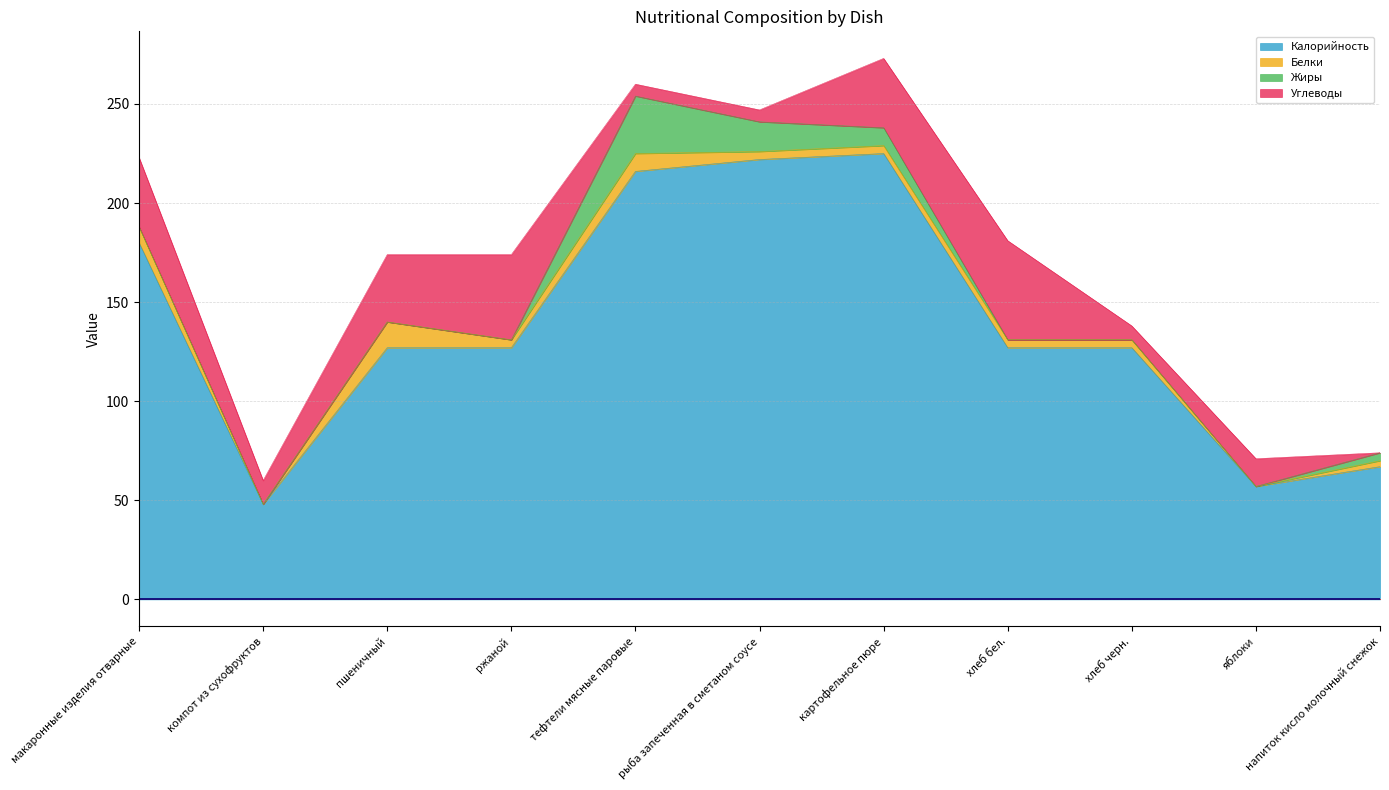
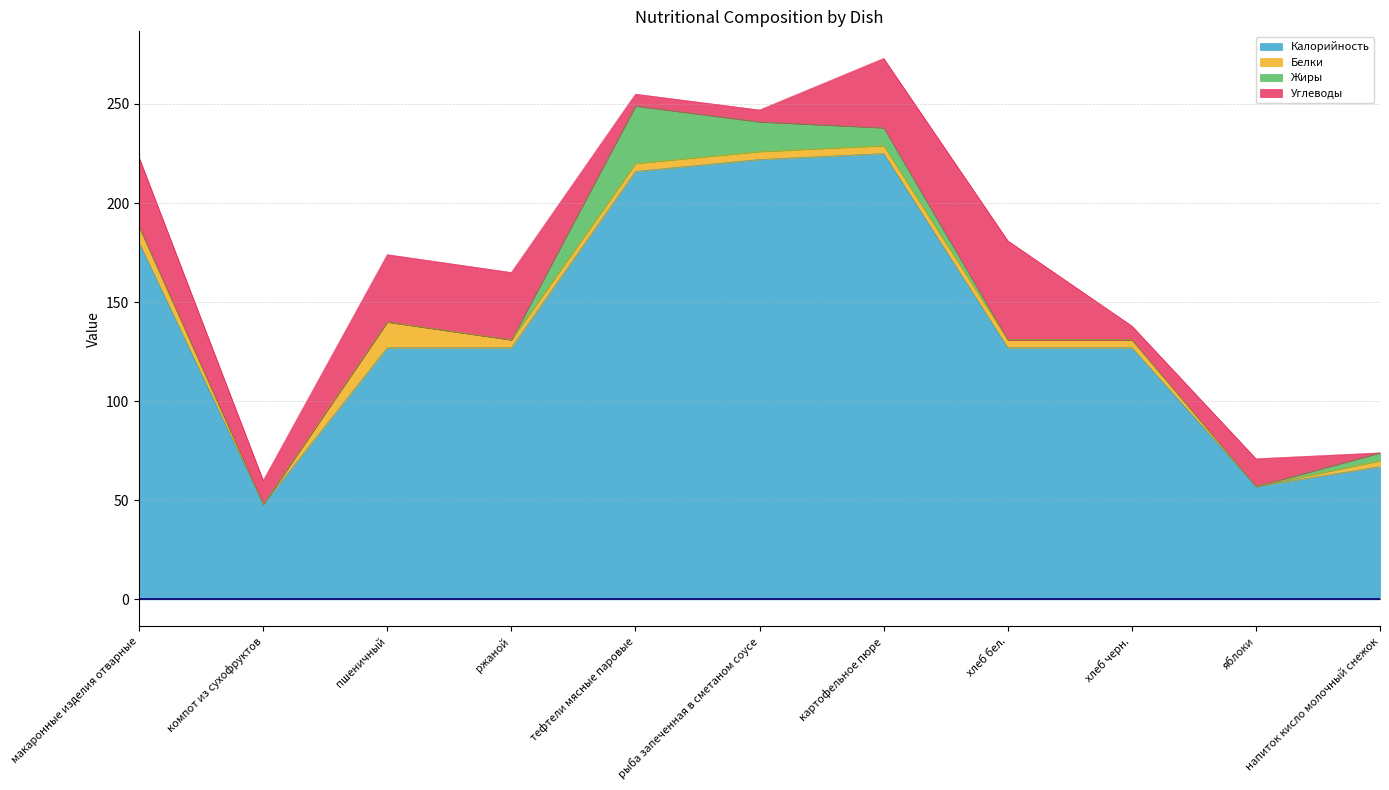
  {
    "Белки": {
-     "тефтели мясные паровые": 9,
+     "тефтели мясные паровые": 4,
      "рыба запеченная в сметаном соусе": 4,
      "картофельное пюре": 4,
      "напиток кисло молочный снежок": 3
    },
    "Жиры": {
      "тефтели мясные паровые": 29,
      "рыба запеченная в сметаном соусе": 15,
      "картофельное пюре": 9
    },
    "Углеводы": {
      "макаронные изделия отварные": 35,
      "компот из сухофруктов": 12,
      "пшеничный": 34,
-     "ржаной": 43,
+     "ржаной": 34,
      "тефтели мясные паровые": 6,
      "рыба запеченная в сметаном соусе": 6,
      "картофельное пюре": 35,
      "хлеб бел.": 50,
      "хлеб черн.": 7,
      "яблоки": 14
    }
  }
